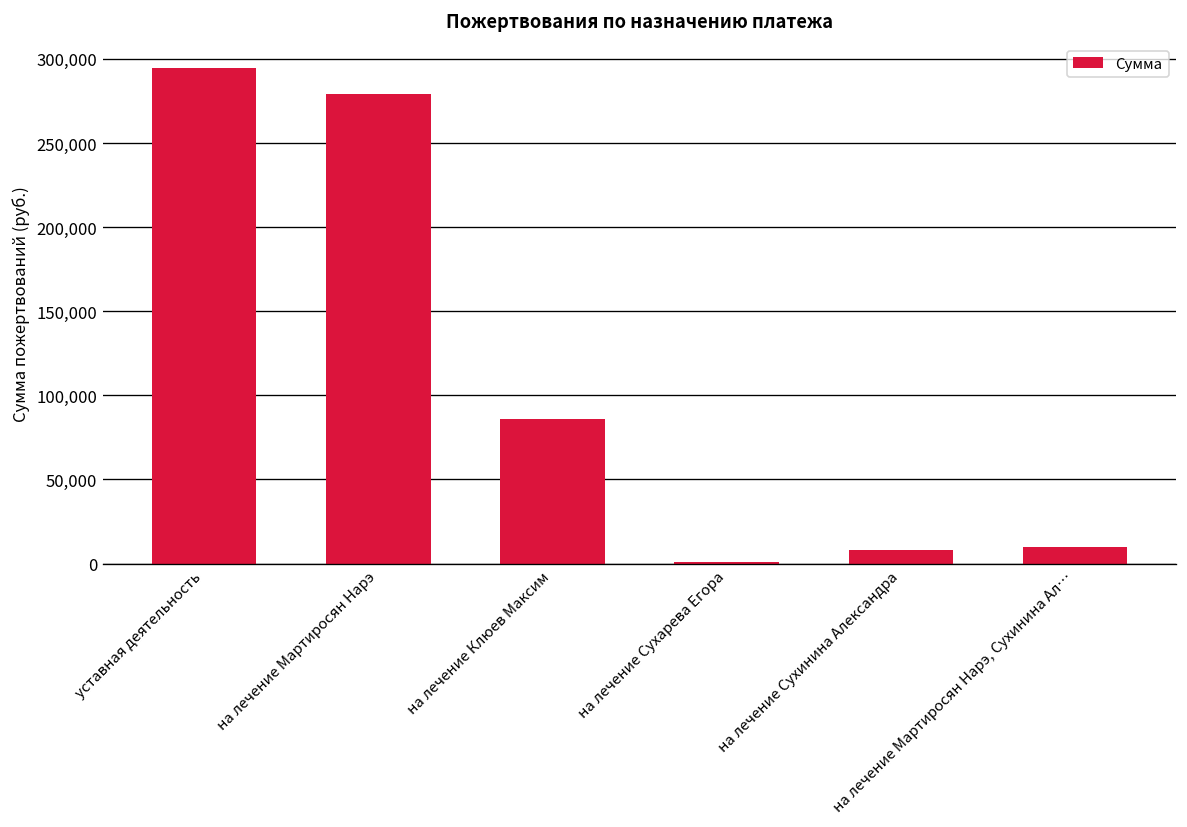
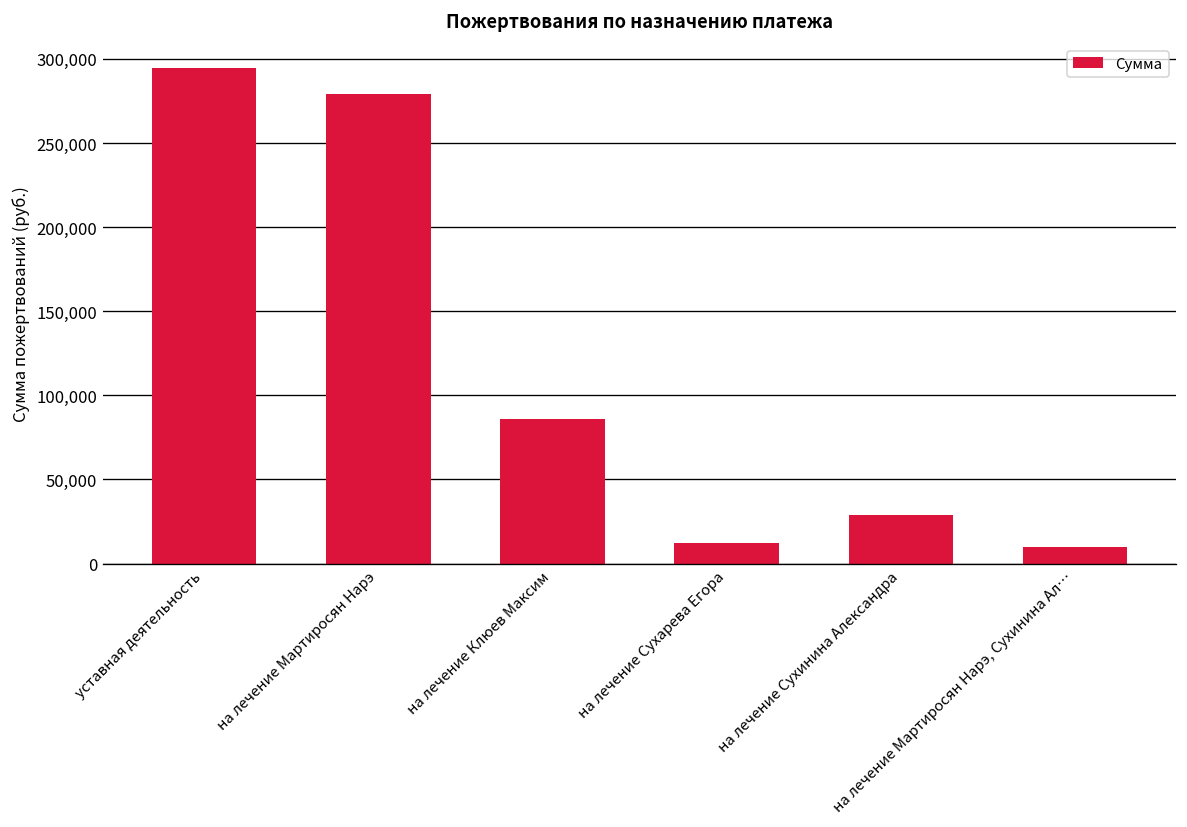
  {
    "уставная деятельность": "295,000",
    "на лечение Мартиросян Нарэ": "279,000",
    "на лечение Клюев Максим": "86,000",
-   "на лечение Сухарева Егора": "1,000",
-   "на лечение Сухинина Александра": "8,000",
+   "на лечение Сухарева Егора": "12,000",
+   "на лечение Сухинина Александра": "29,000",
    "на лечение Мартиросян Нарэ, Сухинина Ал…": "10,000"
  }
